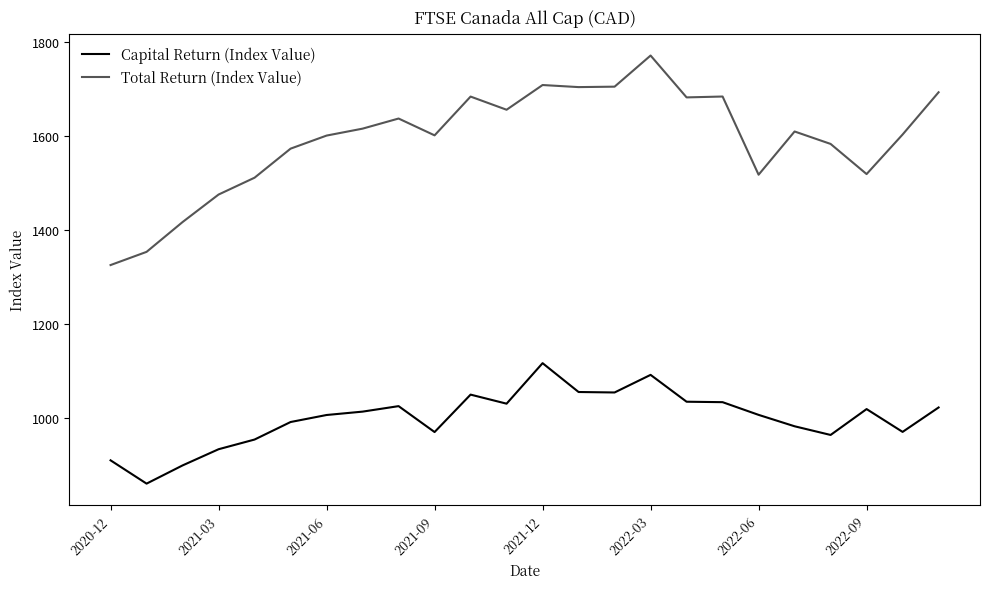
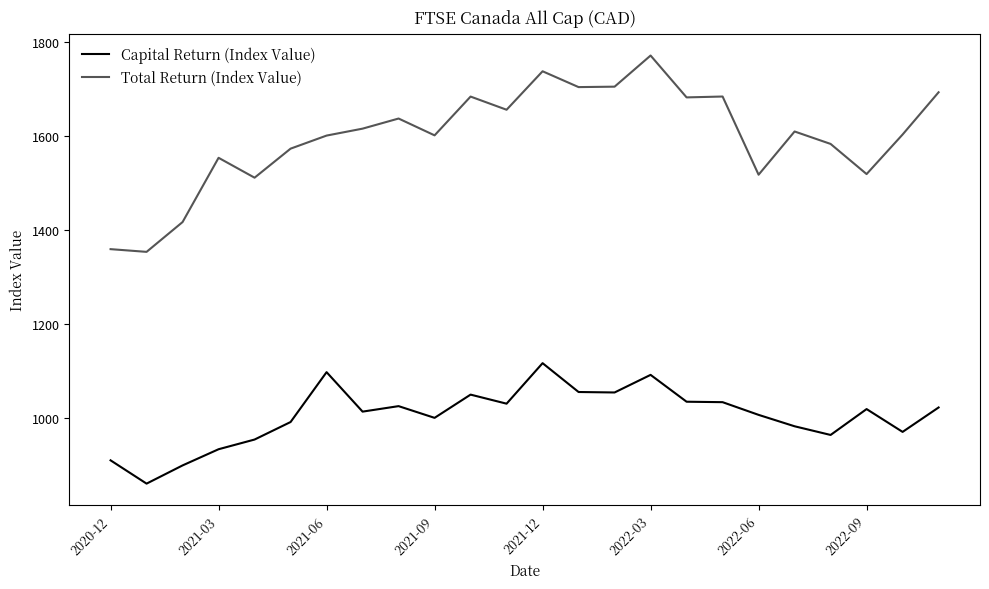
  {
    "Capital Return (Index Value)": {
      "2020-12": 910,
      "2021-03": 930,
-     "2021-06": 1010,
-     "2021-09": 970,
+     "2021-06": 1100,
+     "2021-09": 1000,
      "2021-12": 1120,
      "2022-03": 1090,
      "2022-06": 1010,
      "2022-09": 1020
    },
    "Total Return (Index Value)": {
-     "2020-12": 1320,
-     "2021-03": 1470,
+     "2020-12": 1360,
+     "2021-03": 1550,
      "2021-06": 1600,
      "2021-09": 1600,
-     "2021-12": 1710,
+     "2021-12": 1740,
      "2022-03": 1770,
      "2022-06": 1520,
      "2022-09": 1520
    }
  }
